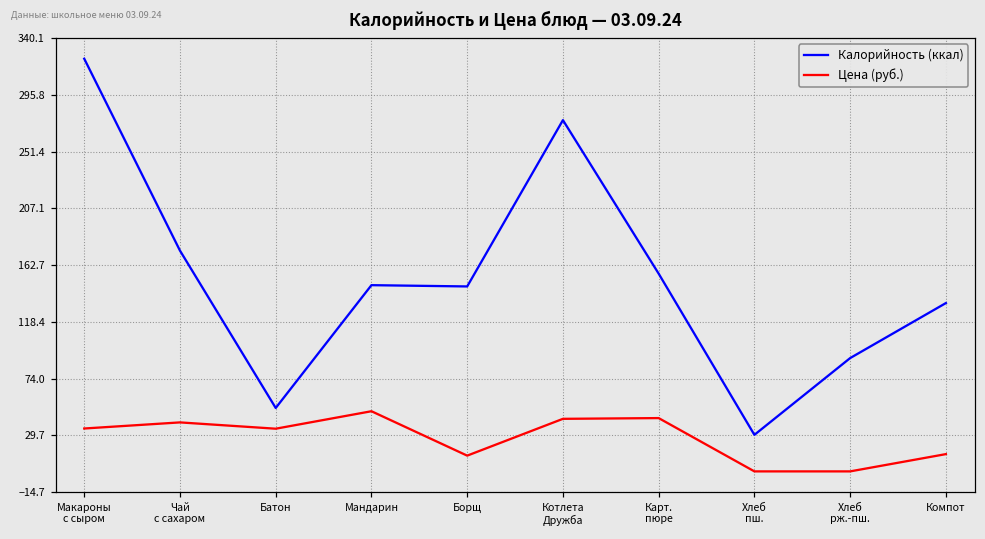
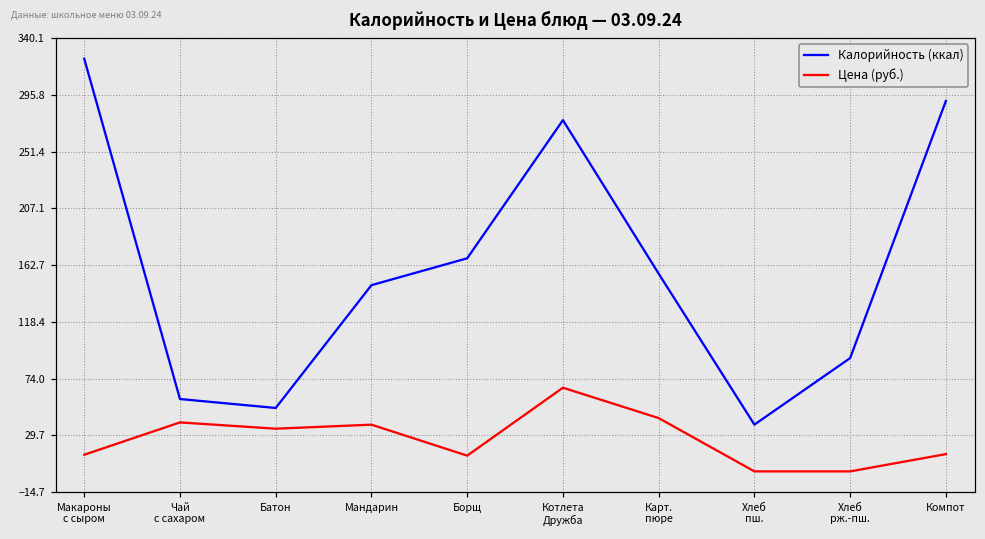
  {
    "Калорийность (ккал)": {
      "Макароны с сыром": 324,
-     "Чай с сахаром": 174,
+     "Чай с сахаром": 58,
      "Батон": 51,
      "Мандарин": 147,
-     "Борщ": 146,
+     "Борщ": 168,
      "Котлета Дружба": 276,
      "Карт. пюре": 156,
-     "Хлеб пш.": 30,
+     "Хлеб пш.": 38,
      "Хлеб рж.-пш.": 90,
-     "Компот": 133
+     "Компот": 291
    },
    "Цена (руб.)": {
-     "Макароны с сыром": 35,
+     "Макароны с сыром": 14,
      "Чай с сахаром": 40,
      "Батон": 35,
-     "Мандарин": 48,
+     "Мандарин": 38,
      "Борщ": 14,
-     "Котлета Дружба": 43,
+     "Котлета Дружба": 67,
      "Карт. пюре": 43,
      "Хлеб пш.": 1,
      "Хлеб рж.-пш.": 1,
      "Компот": 15
    }
  }
